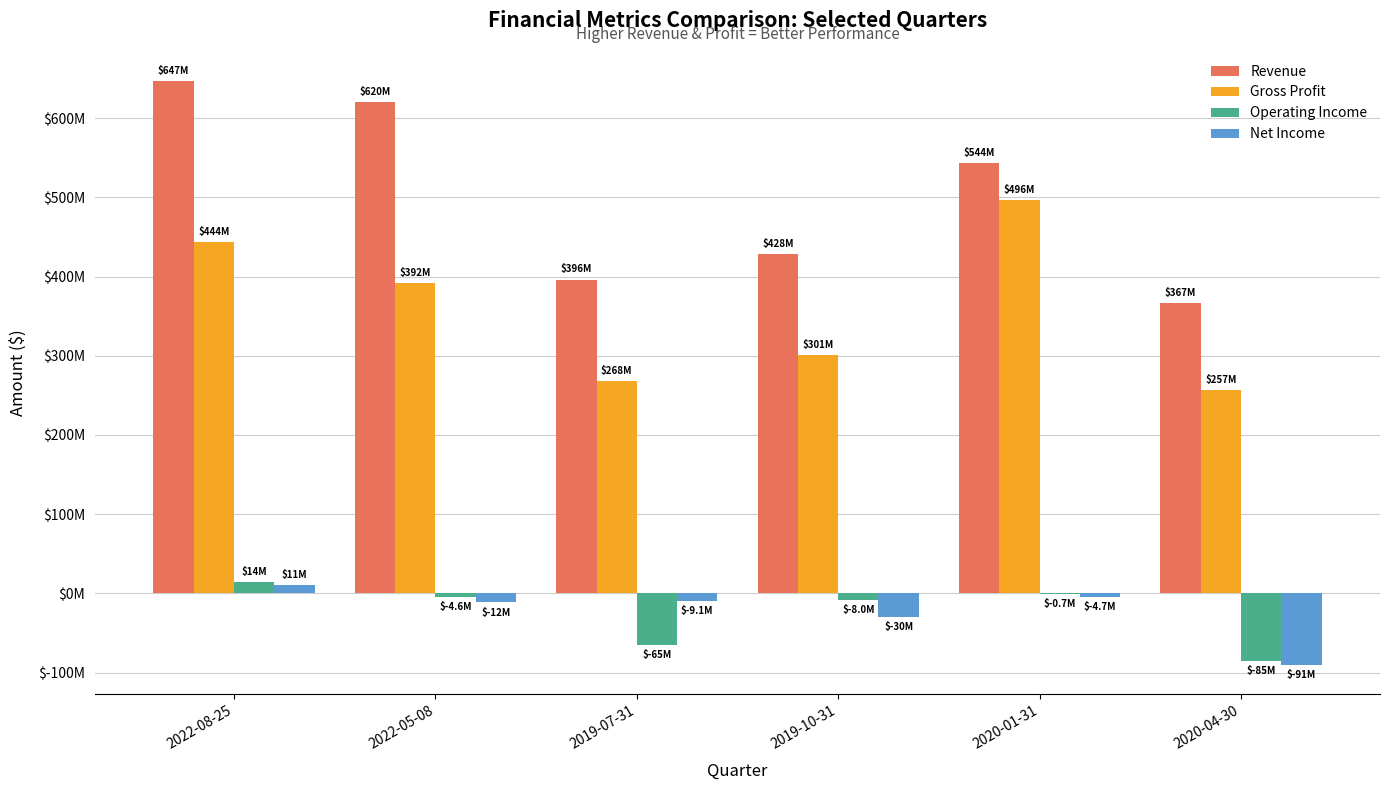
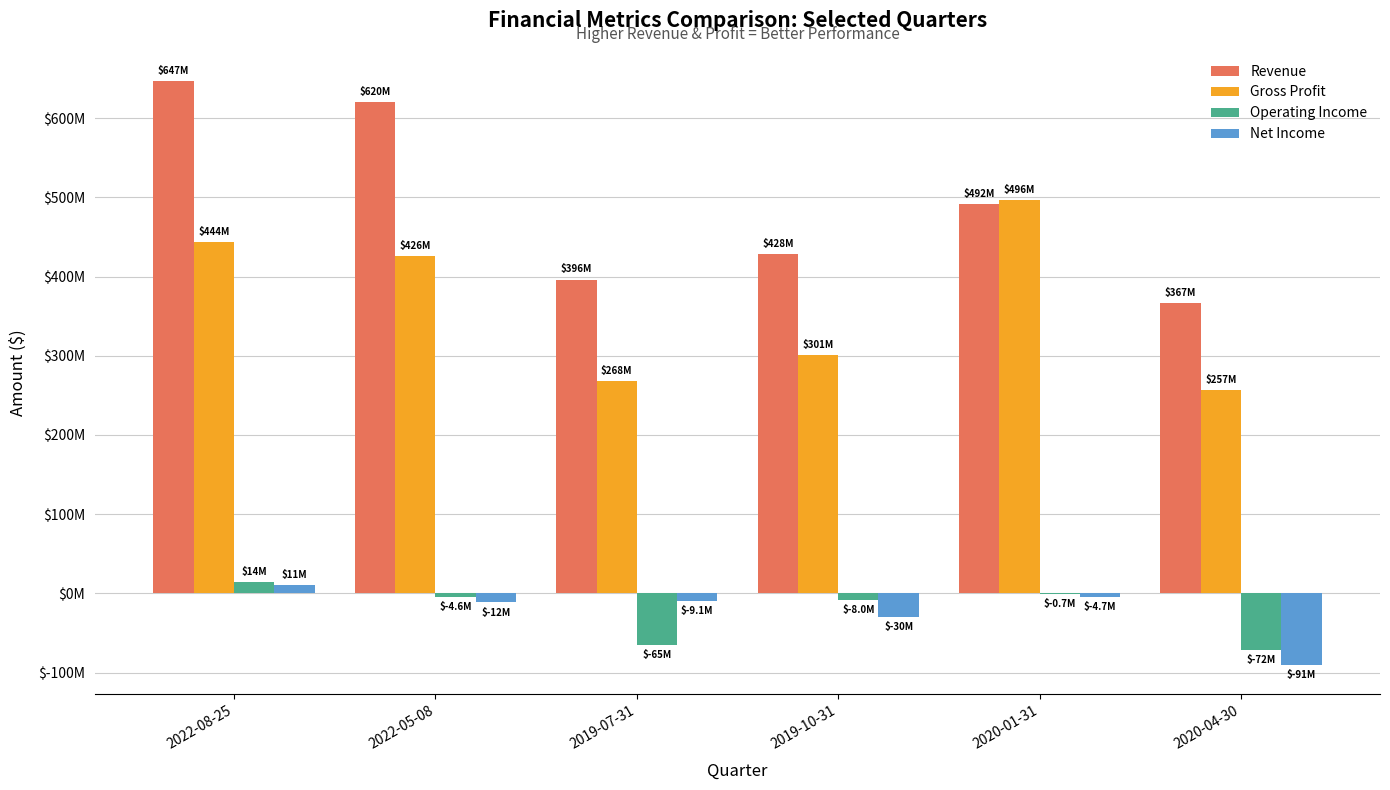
  {
    "Revenue": {
      "2022-08-25": "$647M",
      "2022-05-08": "$620M",
      "2019-07-31": "$396M",
      "2019-10-31": "$428M",
-     "2020-01-31": "$544M",
+     "2020-01-31": "$492M",
      "2020-04-30": "$367M"
    },
    "Gross Profit": {
      "2022-08-25": "$444M",
-     "2022-05-08": "$392M",
+     "2022-05-08": "$426M",
      "2019-07-31": "$268M",
      "2019-10-31": "$301M",
      "2020-01-31": "$496M",
      "2020-04-30": "$257M"
    },
    "Operating Income": {
      "2022-08-25": "$14M",
      "2022-05-08": "$-4.6M",
      "2019-07-31": "$-65M",
      "2019-10-31": "$-8.0M",
      "2020-01-31": "$-0.7M",
-     "2020-04-30": "$-85M"
+     "2020-04-30": "$-72M"
    },
    "Net Income": {
      "2022-08-25": "$11M",
      "2022-05-08": "$-12M",
      "2019-07-31": "$-9.1M",
      "2019-10-31": "$-30M",
      "2020-01-31": "$-4.7M",
      "2020-04-30": "$-91M"
    }
  }
